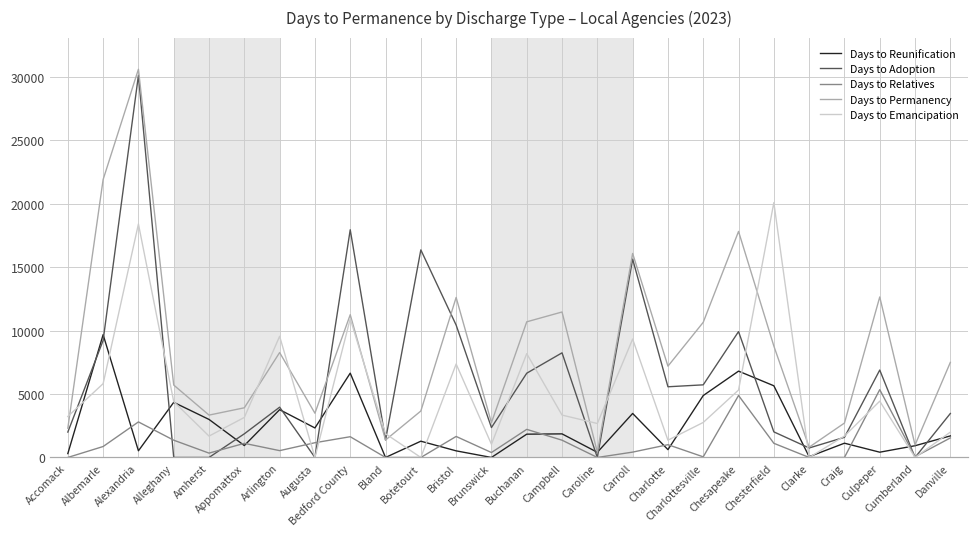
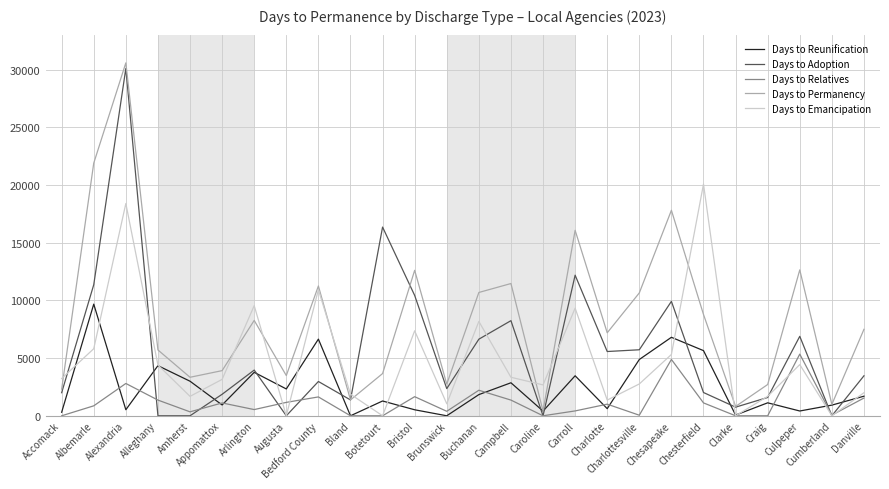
  {
    "Days to Reunification": {
      "Accomack": 300,
      "Albemarle": 9700,
      "Alexandria": 500,
      "Amherst": 3000,
      "Augusta": 2300,
      "Bedford County": 6600,
      "Botetourt": 1300,
      "Bristol": 500,
      "Brunswick": 0,
      "Buchanan": 1800,
-     "Campbell": 1900,
+     "Campbell": 2900,
      "Carroll": 3500,
      "Charlotte": 600,
      "Charlottesville": 4900,
      "Chesapeake": 6800,
      "Chesterfield": 5700,
      "Craig": 1100,
      "Culpeper": 400
    },
    "Days to Adoption": {
      "Accomack": 2000,
-     "Albemarle": 9200,
+     "Albemarle": 11400,
      "Alexandria": 30100,
      "Alleghany": 0,
      "Amherst": 0,
      "Appomattox": 1900,
-     "Bedford County": 17900,
+     "Bedford County": 3000,
      "Botetourt": 16400,
      "Bristol": 10400,
      "Brunswick": 2400,
      "Buchanan": 6600,
      "Campbell": 8200,
-     "Carroll": 15600,
+     "Carroll": 12200,
      "Charlotte": 5600,
      "Charlottesville": 5700,
      "Chesapeake": 9900,
      "Chesterfield": 2000,
      "Culpeper": 6900,
      "Danville": 3500
    }
  }
